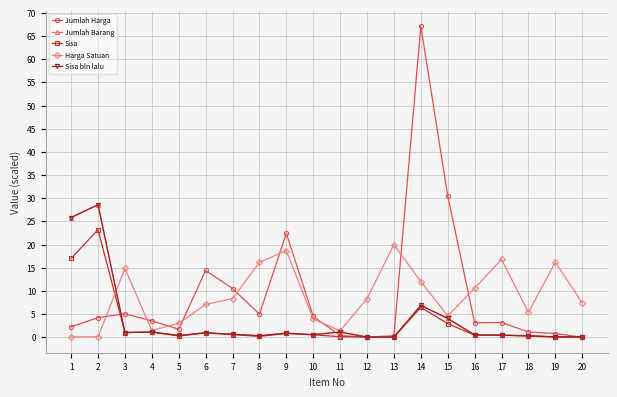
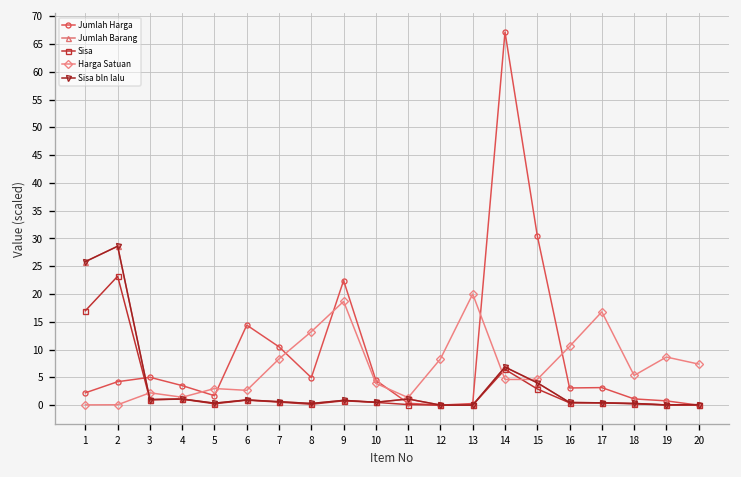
  {
    "Harga Satuan": {
      "1": 0,
      "2": 0,
-     "3": 15,
+     "3": 2,
      "5": 3,
-     "6": 7,
+     "6": 3,
      "7": 8,
-     "8": 16,
+     "8": 13,
      "9": 19,
      "12": 8,
      "13": 20,
-     "14": 12,
+     "14": 5,
      "15": 5,
      "16": 11,
      "17": 17,
      "18": 5,
-     "19": 16,
+     "19": 9,
      "20": 7
    }
  }
